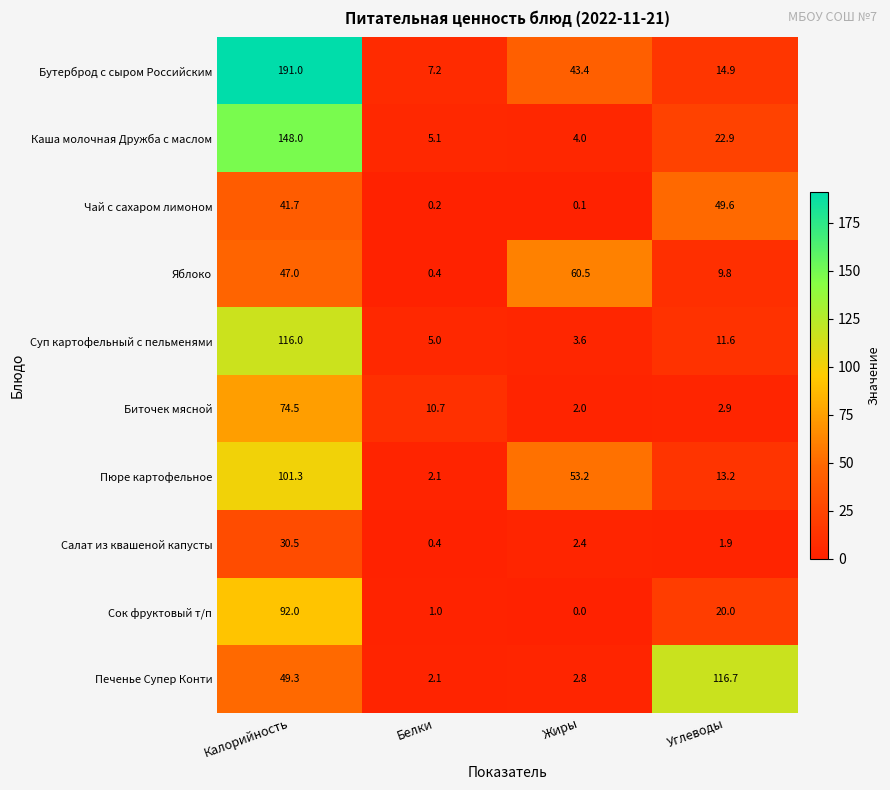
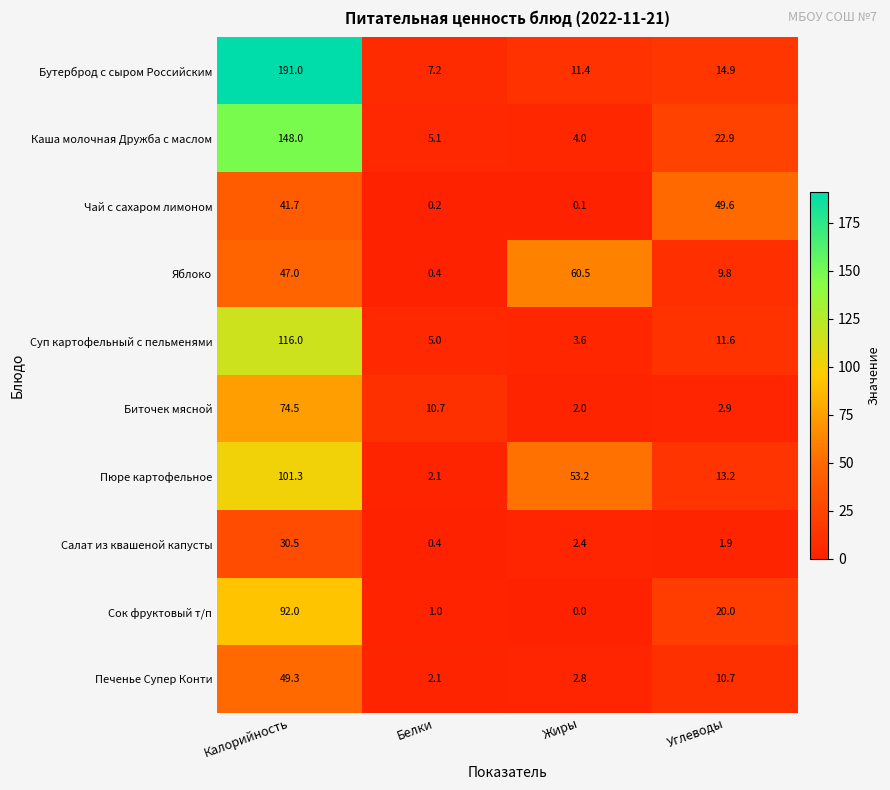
  {
    "Бутерброд с сыром Российским": {
      "Калорийность": 191.0,
      "Белки": 7.2,
-     "Жиры": 43.4,
+     "Жиры": 11.4,
      "Углеводы": 14.9
    },
    "Каша молочная Дружба с маслом": {
      "Калорийность": 148.0,
      "Белки": 5.1,
      "Жиры": 4.0,
      "Углеводы": 22.9
    },
    "Чай с сахаром лимоном": {
      "Калорийность": 41.7,
      "Белки": 0.2,
      "Жиры": 0.1,
      "Углеводы": 49.6
    },
    "Яблоко": {
      "Калорийность": 47.0,
      "Белки": 0.4,
      "Жиры": 60.5,
      "Углеводы": 9.8
    },
    "Суп картофельный с пельменями": {
      "Калорийность": 116.0,
      "Белки": 5.0,
      "Жиры": 3.6,
      "Углеводы": 11.6
    },
    "Биточек мясной": {
      "Калорийность": 74.5,
      "Белки": 10.7,
      "Жиры": 2.0,
      "Углеводы": 2.9
    },
    "Пюре картофельное": {
      "Калорийность": 101.3,
      "Белки": 2.1,
      "Жиры": 53.2,
      "Углеводы": 13.2
    },
    "Салат из квашеной капусты": {
      "Калорийность": 30.5,
      "Белки": 0.4,
      "Жиры": 2.4,
      "Углеводы": 1.9
    },
    "Сок фруктовый т/п": {
      "Калорийность": 92.0,
      "Белки": 1.0,
      "Жиры": 0.0,
      "Углеводы": 20.0
    },
    "Печенье Супер Конти": {
      "Калорийность": 49.3,
      "Белки": 2.1,
      "Жиры": 2.8,
-     "Углеводы": 116.7
+     "Углеводы": 10.7
    }
  }
